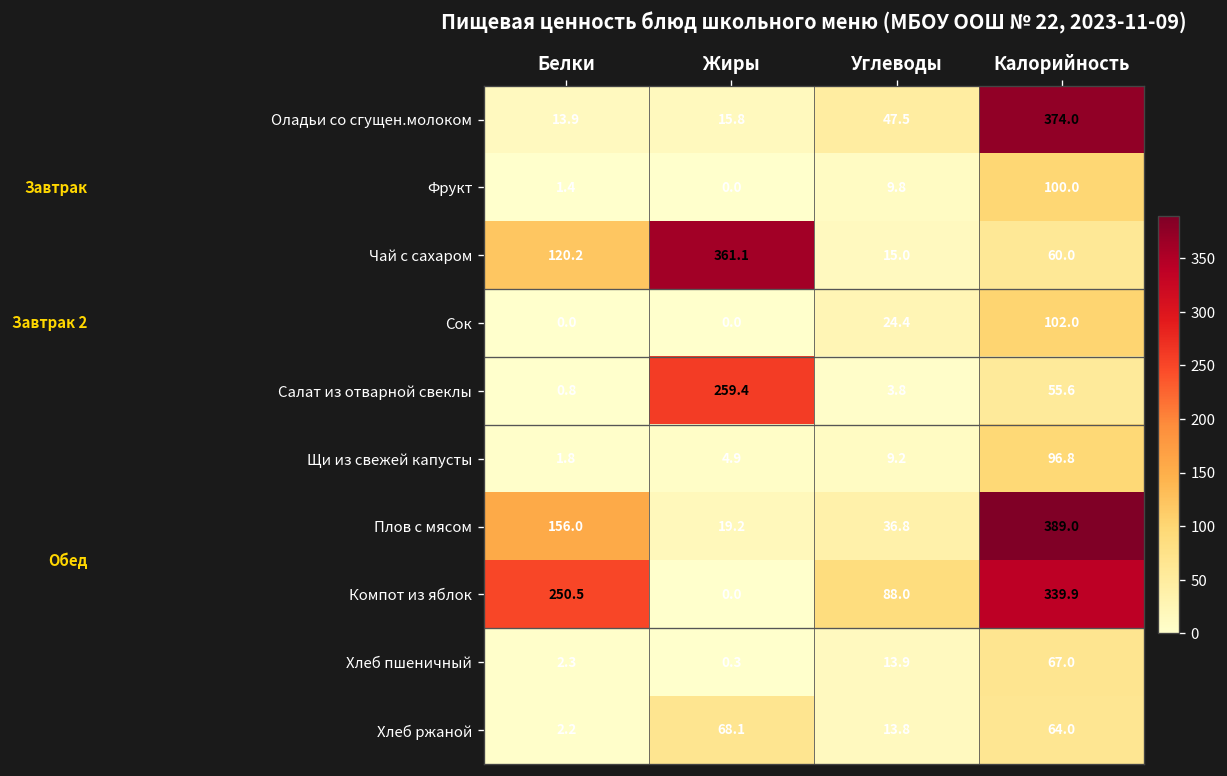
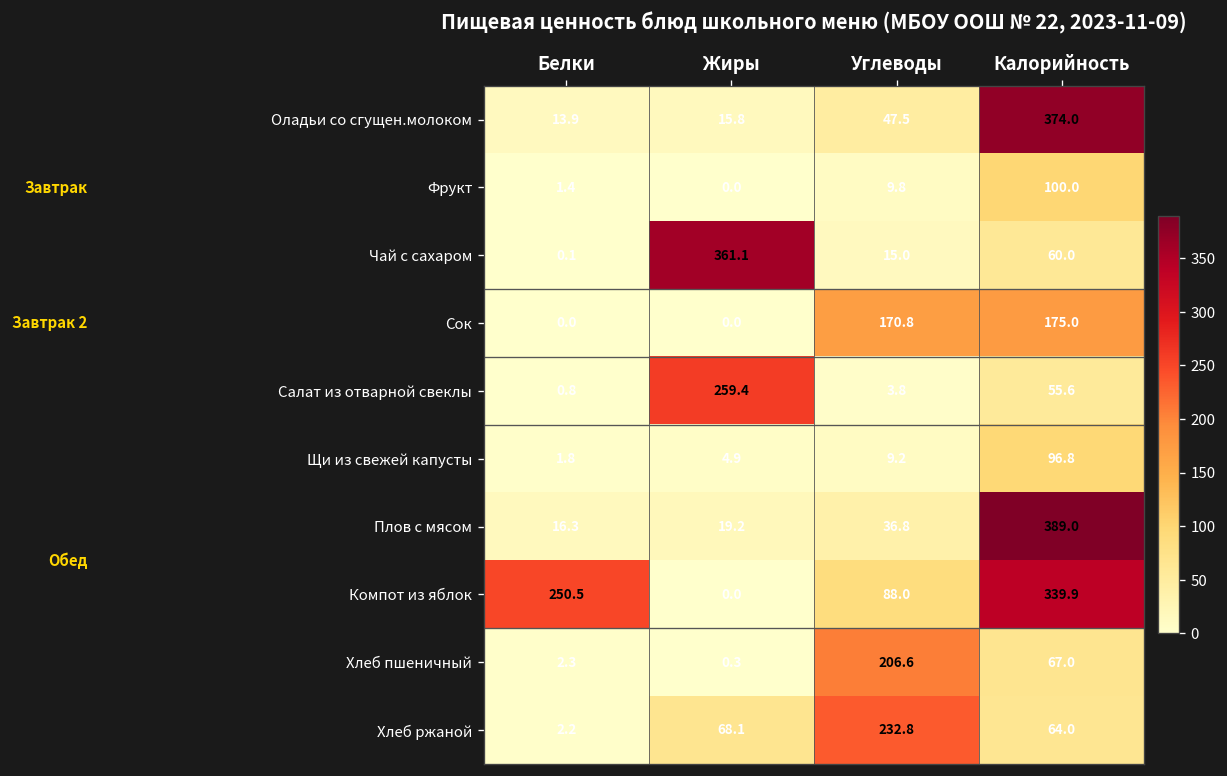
  {
    "Оладьи со сгущен.молоком": {
      "Белки": 13.9,
      "Жиры": 15.8,
      "Углеводы": 47.5,
      "Калорийность": 374.0
    },
    "Фрукт": {
      "Белки": 1.4,
      "Жиры": 0.0,
      "Углеводы": 9.8,
      "Калорийность": 100.0
    },
    "Чай с сахаром": {
-     "Белки": 120.2,
+     "Белки": 0.1,
      "Жиры": 361.1,
      "Углеводы": 15.0,
      "Калорийность": 60.0
    },
    "Сок": {
      "Белки": 0.0,
      "Жиры": 0.0,
-     "Углеводы": 24.4,
-     "Калорийность": 102.0
+     "Углеводы": 170.8,
+     "Калорийность": 175.0
    },
    "Салат из отварной свеклы": {
      "Белки": 0.8,
      "Жиры": 259.4,
      "Углеводы": 3.8,
      "Калорийность": 55.6
    },
    "Щи из свежей капусты": {
      "Белки": 1.8,
      "Жиры": 4.9,
      "Углеводы": 9.2,
      "Калорийность": 96.8
    },
    "Плов с мясом": {
-     "Белки": 156.0,
+     "Белки": 16.3,
      "Жиры": 19.2,
      "Углеводы": 36.8,
      "Калорийность": 389.0
    },
    "Компот из яблок": {
      "Белки": 250.5,
      "Жиры": 0.0,
      "Углеводы": 88.0,
      "Калорийность": 339.9
    },
    "Хлеб пшеничный": {
      "Белки": 2.3,
      "Жиры": 0.3,
-     "Углеводы": 13.9,
+     "Углеводы": 206.6,
      "Калорийность": 67.0
    },
    "Хлеб ржаной": {
      "Белки": 2.2,
      "Жиры": 68.1,
-     "Углеводы": 13.8,
+     "Углеводы": 232.8,
      "Калорийность": 64.0
    }
  }
